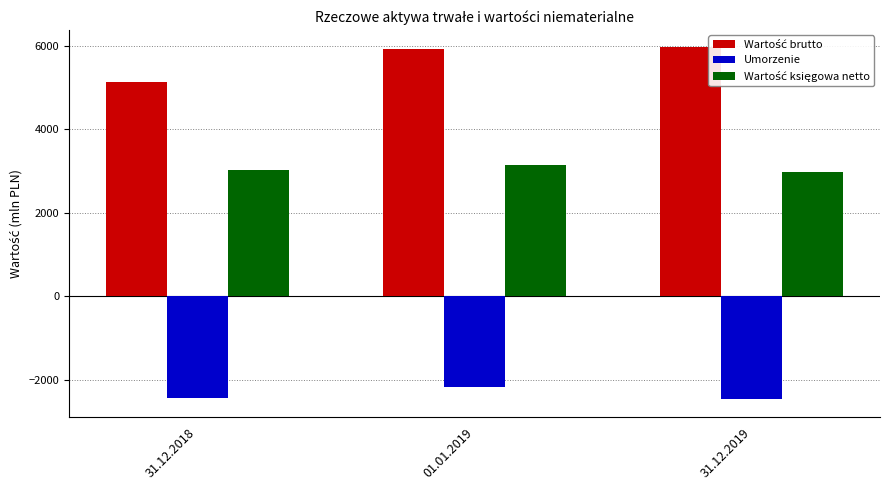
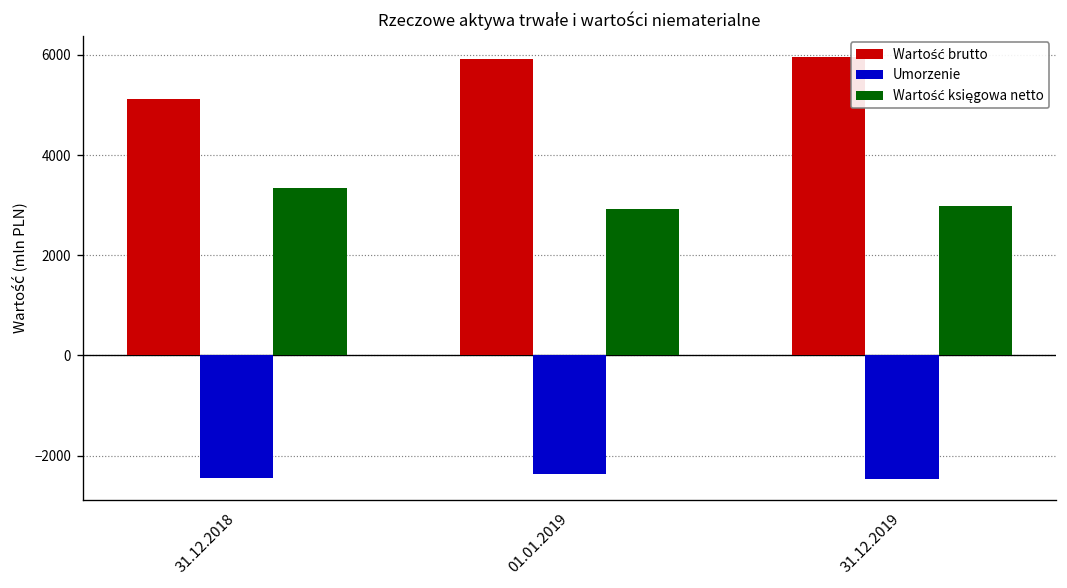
  {
    "Wartość brutto": {
      "31.12.2018": 5100,
      "01.01.2019": 5900,
      "31.12.2019": 6000
    },
    "Umorzenie": {
      "31.12.2018": -2400,
-     "01.01.2019": -2200,
+     "01.01.2019": -2400,
      "31.12.2019": -2500
    },
    "Wartość księgowa netto": {
-     "31.12.2018": 3000,
-     "01.01.2019": 3100,
+     "31.12.2018": 3300,
+     "01.01.2019": 2900,
      "31.12.2019": 3000
    }
  }
